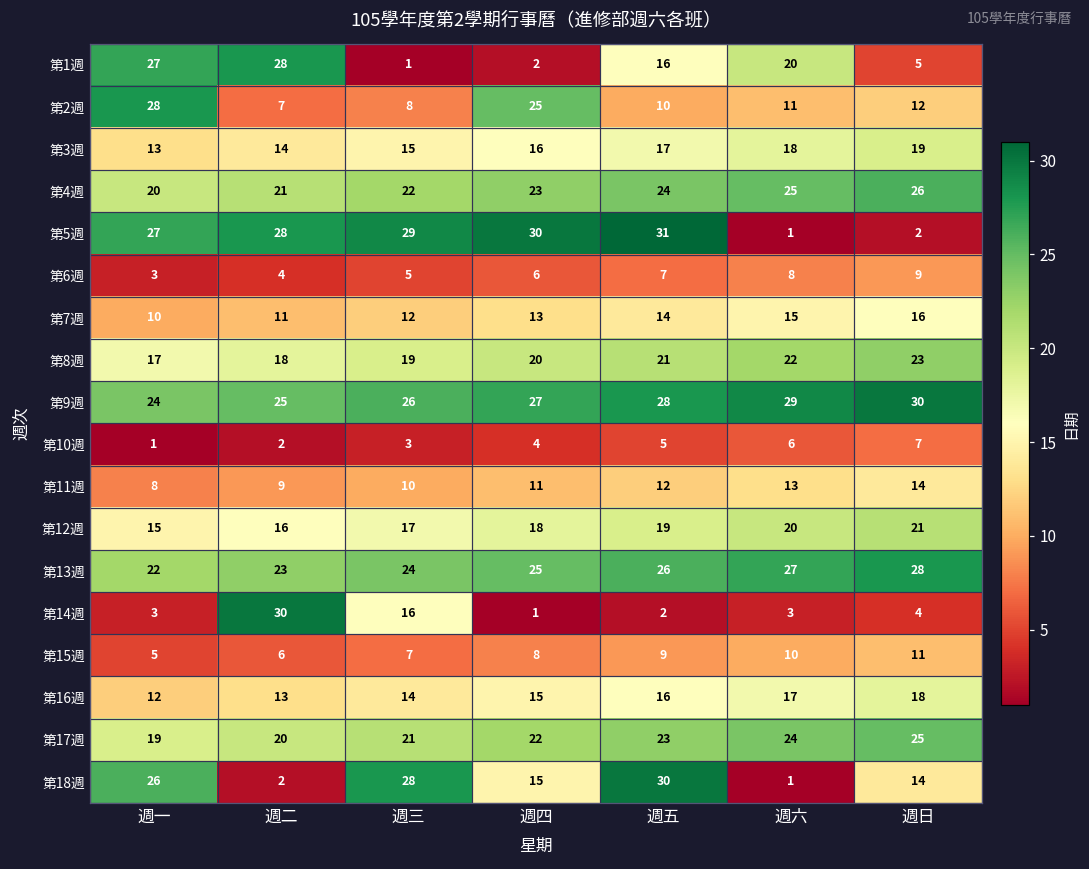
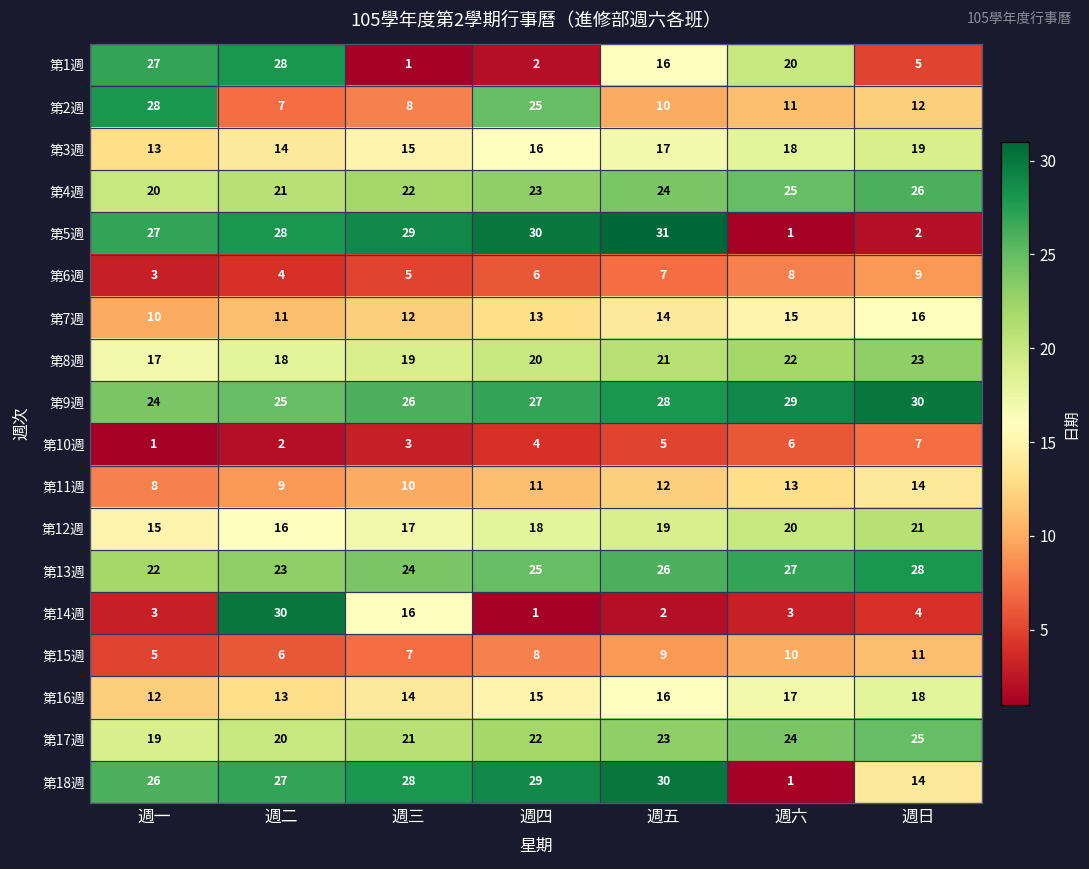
  {
    "第1週": {
      "週一": 27,
      "週二": 28,
      "週三": 1,
      "週四": 2,
      "週五": 16,
      "週六": 20,
      "週日": 5
    },
    "第2週": {
      "週一": 28,
      "週二": 7,
      "週三": 8,
      "週四": 25,
      "週五": 10,
      "週六": 11,
      "週日": 12
    },
    "第3週": {
      "週一": 13,
      "週二": 14,
      "週三": 15,
      "週四": 16,
      "週五": 17,
      "週六": 18,
      "週日": 19
    },
    "第4週": {
      "週一": 20,
      "週二": 21,
      "週三": 22,
      "週四": 23,
      "週五": 24,
      "週六": 25,
      "週日": 26
    },
    "第5週": {
      "週一": 27,
      "週二": 28,
      "週三": 29,
      "週四": 30,
      "週五": 31,
      "週六": 1,
      "週日": 2
    },
    "第6週": {
      "週一": 3,
      "週二": 4,
      "週三": 5,
      "週四": 6,
      "週五": 7,
      "週六": 8,
      "週日": 9
    },
    "第7週": {
      "週一": 10,
      "週二": 11,
      "週三": 12,
      "週四": 13,
      "週五": 14,
      "週六": 15,
      "週日": 16
    },
    "第8週": {
      "週一": 17,
      "週二": 18,
      "週三": 19,
      "週四": 20,
      "週五": 21,
      "週六": 22,
      "週日": 23
    },
    "第9週": {
      "週一": 24,
      "週二": 25,
      "週三": 26,
      "週四": 27,
      "週五": 28,
      "週六": 29,
      "週日": 30
    },
    "第10週": {
      "週一": 1,
      "週二": 2,
      "週三": 3,
      "週四": 4,
      "週五": 5,
      "週六": 6,
      "週日": 7
    },
    "第11週": {
      "週一": 8,
      "週二": 9,
      "週三": 10,
      "週四": 11,
      "週五": 12,
      "週六": 13,
      "週日": 14
    },
    "第12週": {
      "週一": 15,
      "週二": 16,
      "週三": 17,
      "週四": 18,
      "週五": 19,
      "週六": 20,
      "週日": 21
    },
    "第13週": {
      "週一": 22,
      "週二": 23,
      "週三": 24,
      "週四": 25,
      "週五": 26,
      "週六": 27,
      "週日": 28
    },
    "第14週": {
      "週一": 3,
      "週二": 30,
      "週三": 16,
      "週四": 1,
      "週五": 2,
      "週六": 3,
      "週日": 4
    },
    "第15週": {
      "週一": 5,
      "週二": 6,
      "週三": 7,
      "週四": 8,
      "週五": 9,
      "週六": 10,
      "週日": 11
    },
    "第16週": {
      "週一": 12,
      "週二": 13,
      "週三": 14,
      "週四": 15,
      "週五": 16,
      "週六": 17,
      "週日": 18
    },
    "第17週": {
      "週一": 19,
      "週二": 20,
      "週三": 21,
      "週四": 22,
      "週五": 23,
      "週六": 24,
      "週日": 25
    },
    "第18週": {
      "週一": 26,
-     "週二": 2,
+     "週二": 27,
      "週三": 28,
-     "週四": 15,
+     "週四": 29,
      "週五": 30,
      "週六": 1,
      "週日": 14
    }
  }
